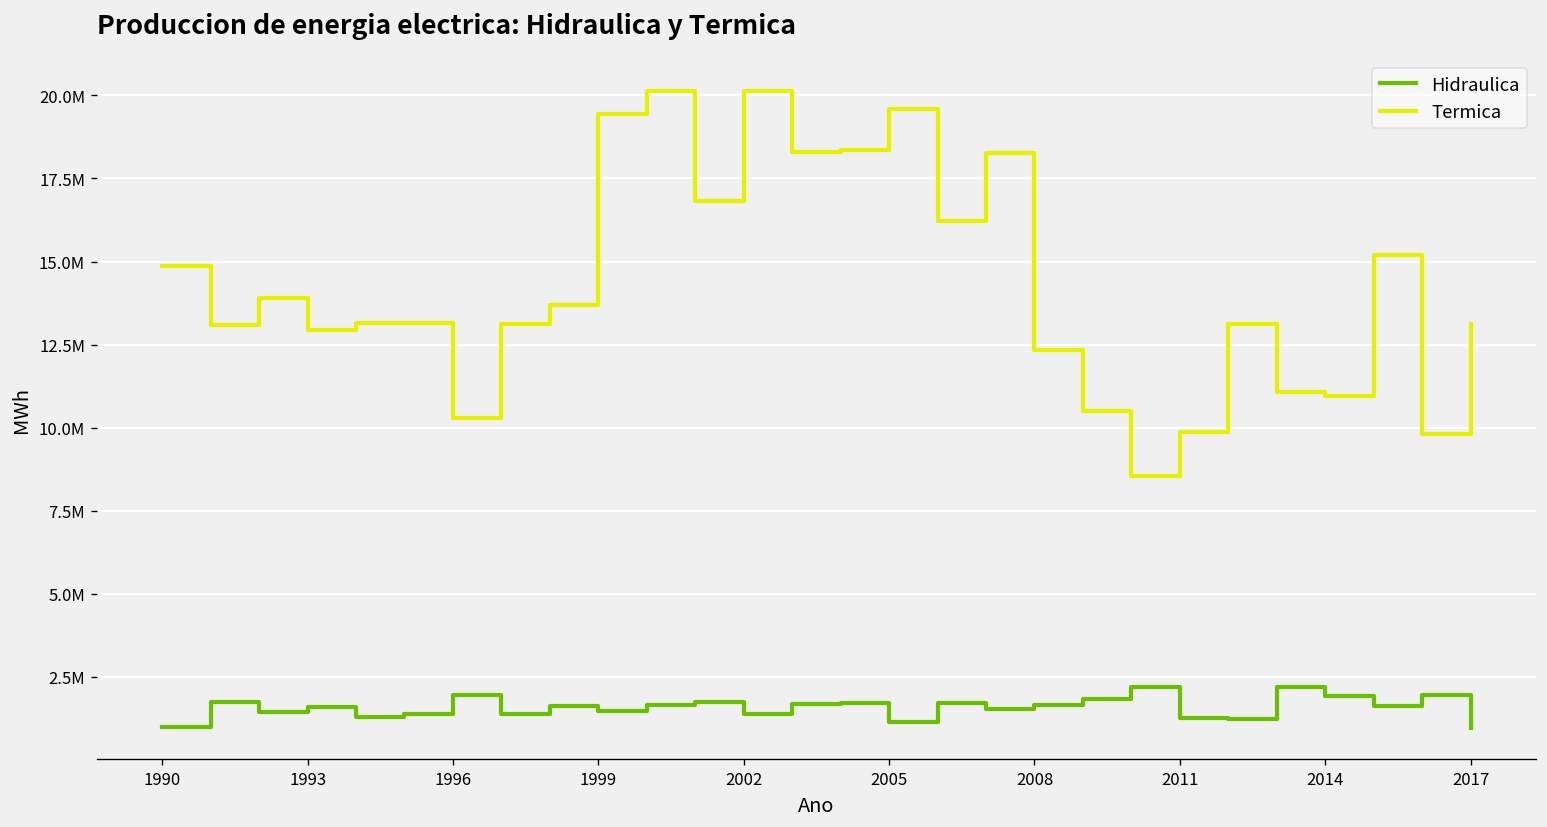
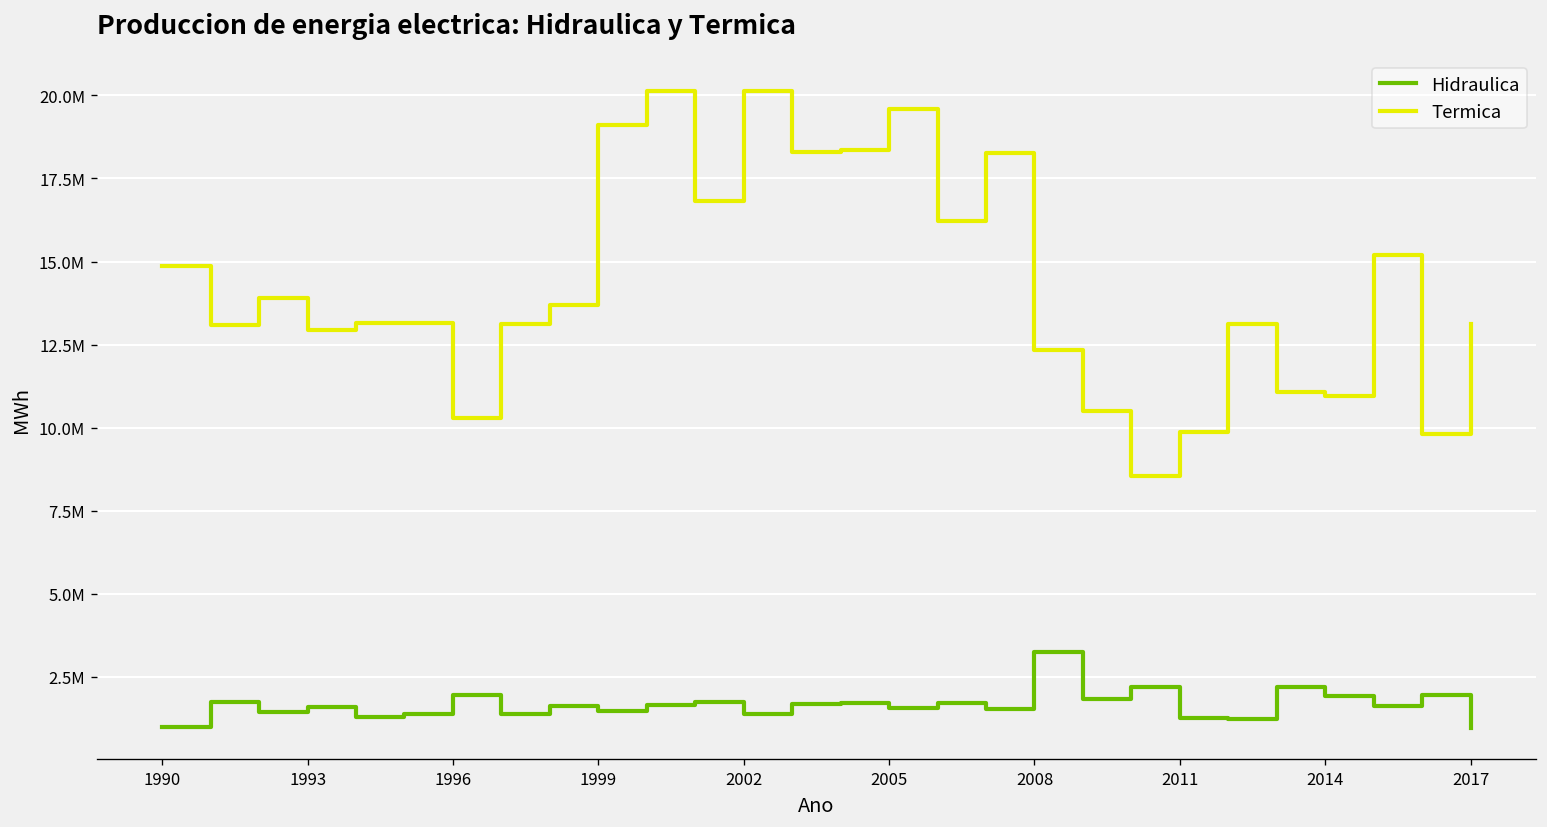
  {
    "Hidraulica": {
      "1990": 1000000,
      "1993": 1600000,
      "1996": 2000000,
      "1999": 1500000,
      "2002": 1400000,
-     "2005": 1100000,
-     "2008": 1700000,
+     "2005": 1600000,
+     "2008": 3200000,
      "2011": 1300000,
      "2014": 1900000,
      "2017": 1000000
    },
    "Termica": {
      "1990": 14900000,
      "1993": 12900000,
      "1996": 10300000,
-     "1999": 19400000,
+     "1999": 19100000,
      "2002": 20100000,
      "2005": 19600000,
      "2008": 12300000,
      "2011": 9900000,
      "2014": 11000000,
      "2017": 13100000
    }
  }
